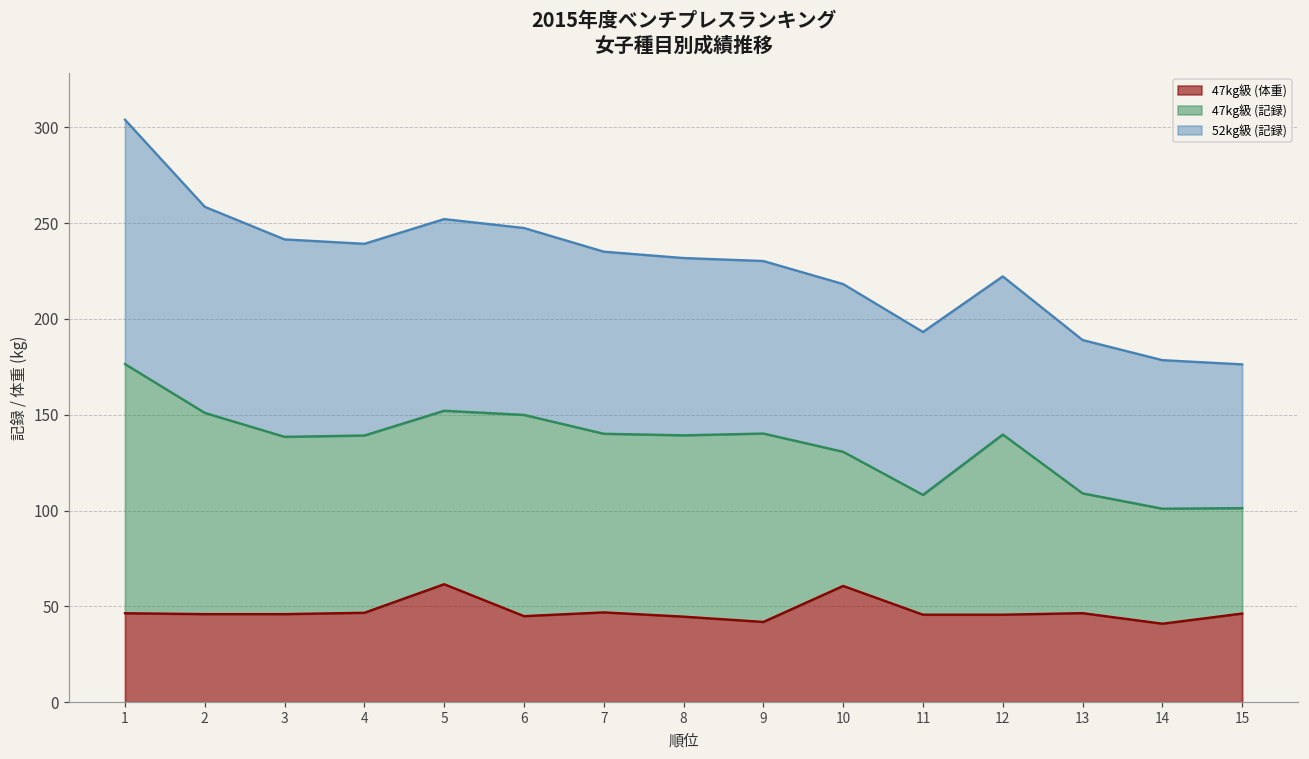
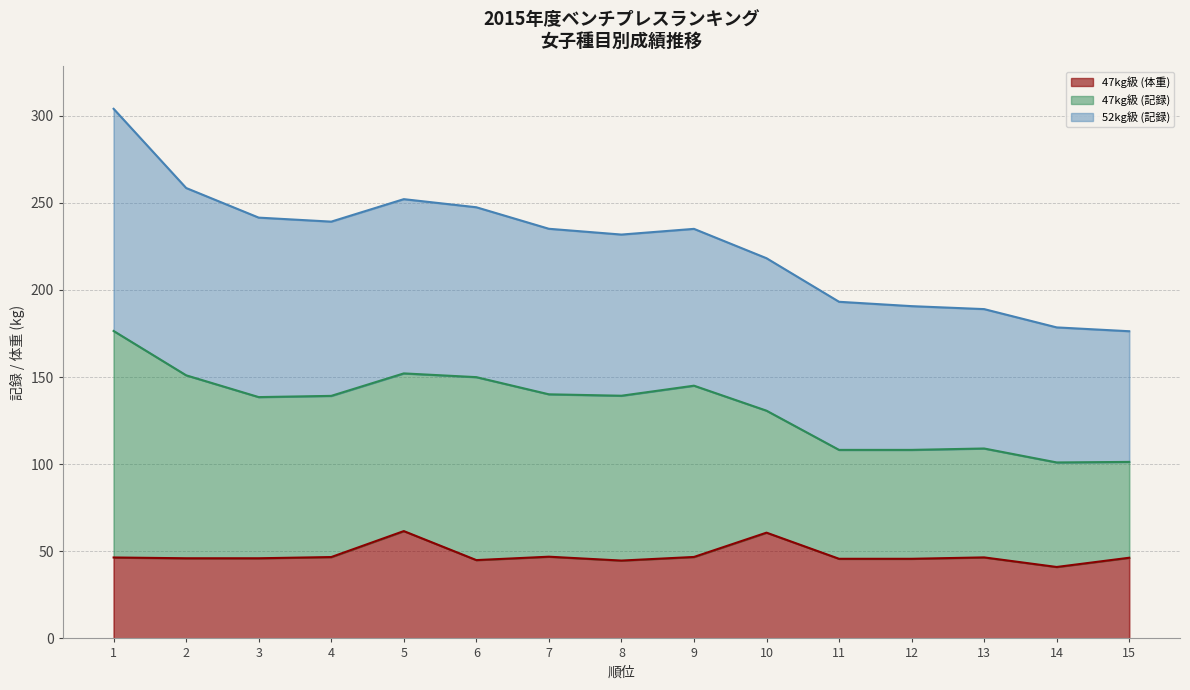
  {
    "47kg級 (体重)": {
      "1": 46,
      "2": 46,
      "3": 46,
      "4": 47,
      "5": 62,
      "6": 45,
      "7": 47,
      "8": 45,
-     "9": 42,
+     "9": 47,
      "10": 61,
      "11": 46,
      "12": 46,
      "13": 47,
      "14": 41,
      "15": 46
    },
    "47kg級 (記録)": {
      "1": 130,
      "2": 105,
      "3": 93,
      "4": 92,
      "5": 91,
      "6": 105,
      "7": 93,
      "8": 95,
      "9": 98,
      "10": 70,
      "11": 63,
-     "12": 94,
+     "12": 63,
      "13": 63,
      "14": 60,
      "15": 55
    },
    "52kg級 (記録)": {
      "1": 128,
      "2": 108,
      "3": 103,
      "4": 100,
      "5": 100,
      "6": 98,
      "7": 95,
      "8": 93,
      "9": 90,
      "10": 88,
      "11": 85,
      "12": 83,
      "13": 80,
      "14": 78,
      "15": 75
    }
  }
